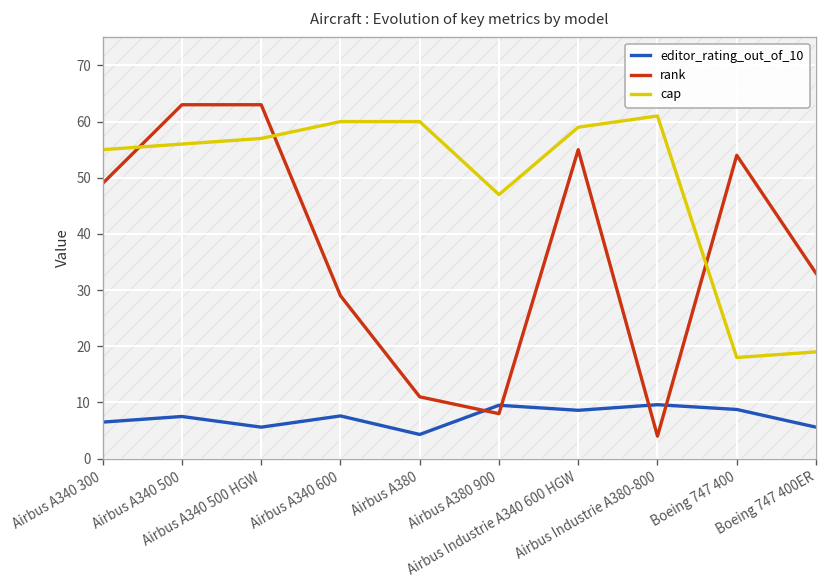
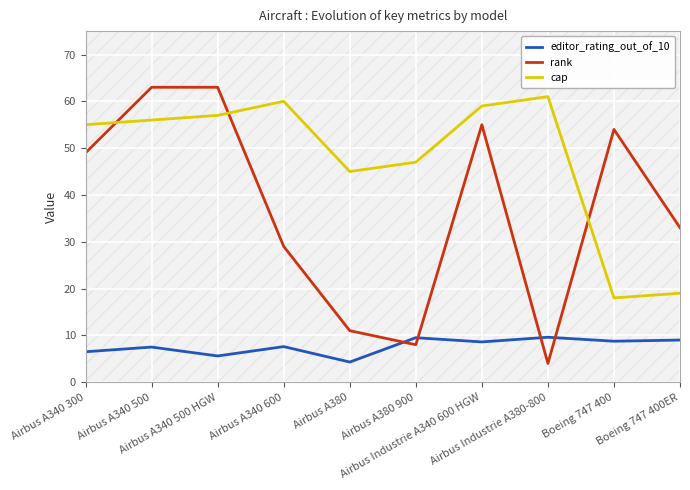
  {
    "editor_rating_out_of_10": {
      "Airbus A340 300": 7,
      "Airbus A340 500": 8,
      "Airbus A340 500 HGW": 6,
      "Airbus A340 600": 8,
      "Airbus A380": 4,
      "Airbus A380 900": 10,
      "Airbus Industrie A340 600 HGW": 9,
      "Airbus Industrie A380-800": 10,
      "Boeing 747 400": 9,
-     "Boeing 747 400ER": 6
+     "Boeing 747 400ER": 9
    },
    "rank": {
      "Airbus A340 300": 49,
      "Airbus A340 500": 63,
      "Airbus A340 500 HGW": 63,
      "Airbus A340 600": 29,
      "Airbus A380": 11,
      "Airbus A380 900": 8,
      "Airbus Industrie A340 600 HGW": 55,
      "Airbus Industrie A380-800": 4,
      "Boeing 747 400": 54,
      "Boeing 747 400ER": 33
    },
    "cap": {
      "Airbus A340 300": 55,
      "Airbus A340 500": 56,
      "Airbus A340 500 HGW": 57,
      "Airbus A340 600": 60,
-     "Airbus A380": 60,
+     "Airbus A380": 45,
      "Airbus A380 900": 47,
      "Airbus Industrie A340 600 HGW": 59,
      "Airbus Industrie A380-800": 61,
      "Boeing 747 400": 18,
      "Boeing 747 400ER": 19
    }
  }
